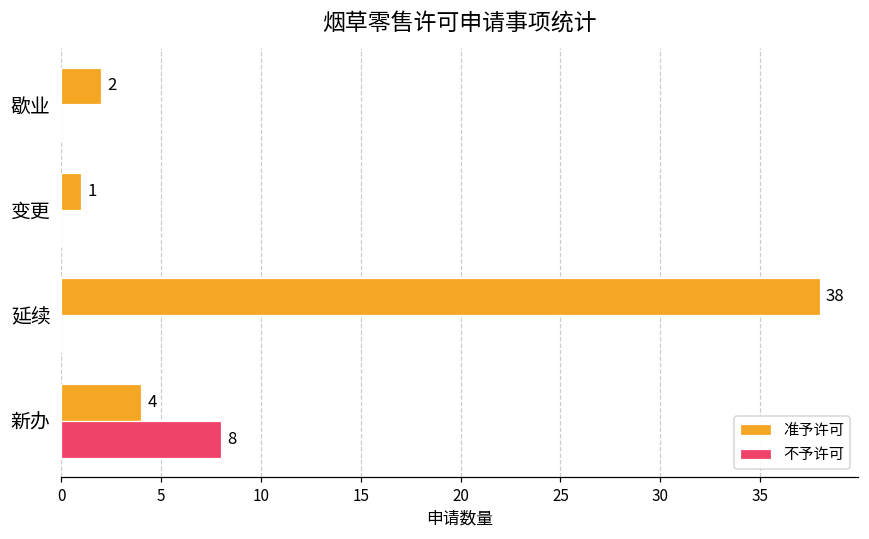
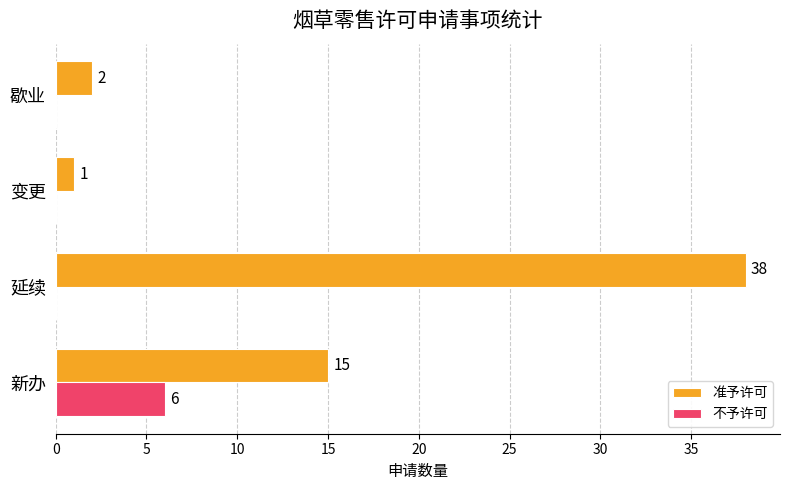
  {
    "准予许可": {
      "歇业": 2,
      "变更": 1,
      "延续": 38,
-     "新办": 4
+     "新办": 15
    },
    "不予许可": {
-     "新办": 8
+     "新办": 6
    }
  }
